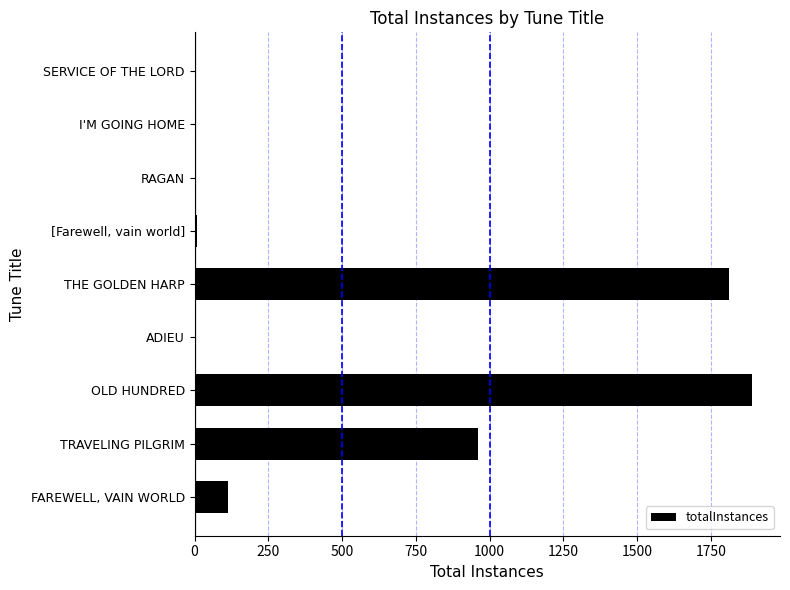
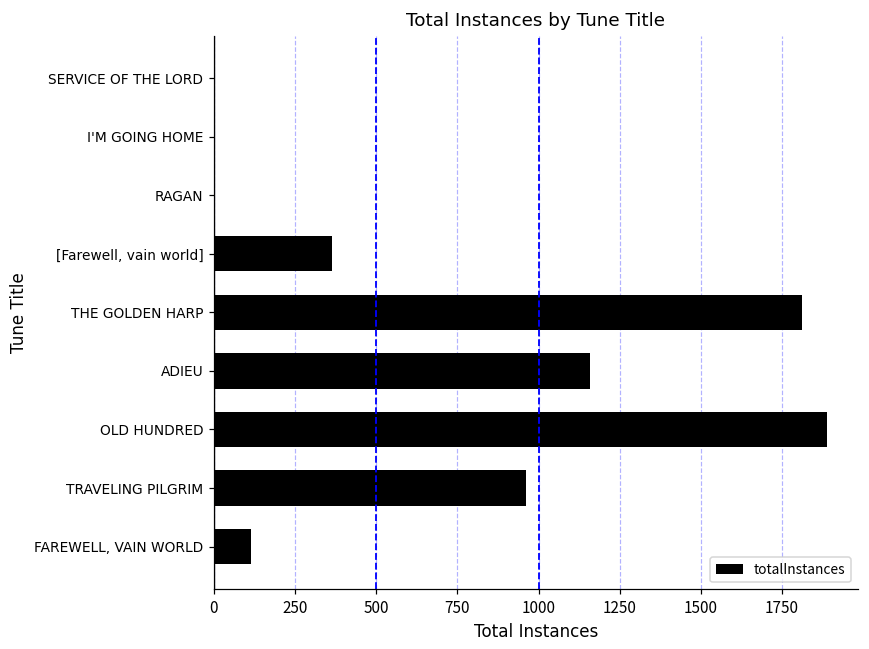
  {
-   "[Farewell, vain world]": 10,
+   "[Farewell, vain world]": 360,
    "THE GOLDEN HARP": 1810,
-   "ADIEU": 0,
+   "ADIEU": 1160,
    "OLD HUNDRED": 1890,
    "TRAVELING PILGRIM": 960,
    "FAREWELL, VAIN WORLD": 120
  }
